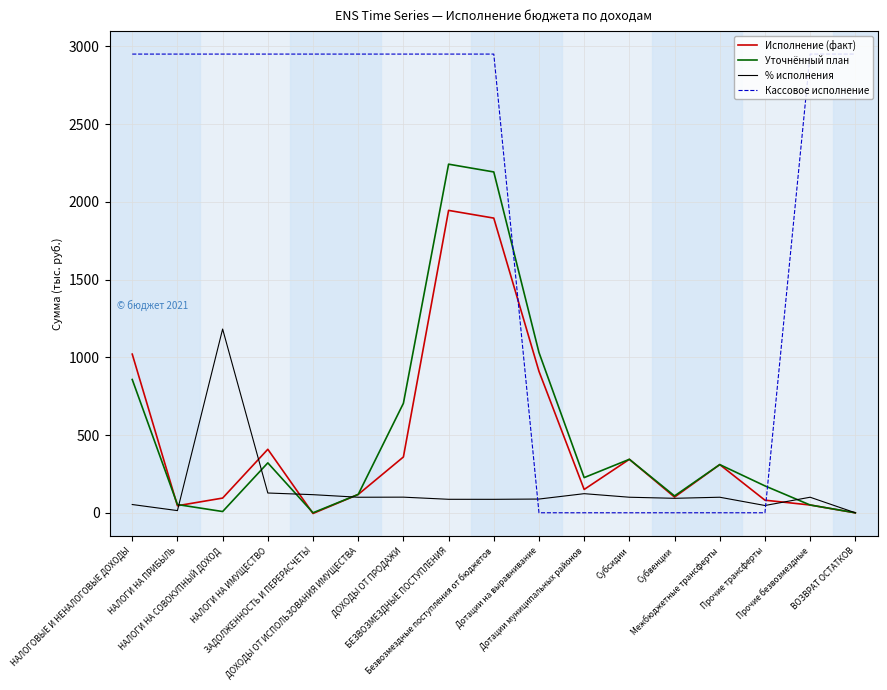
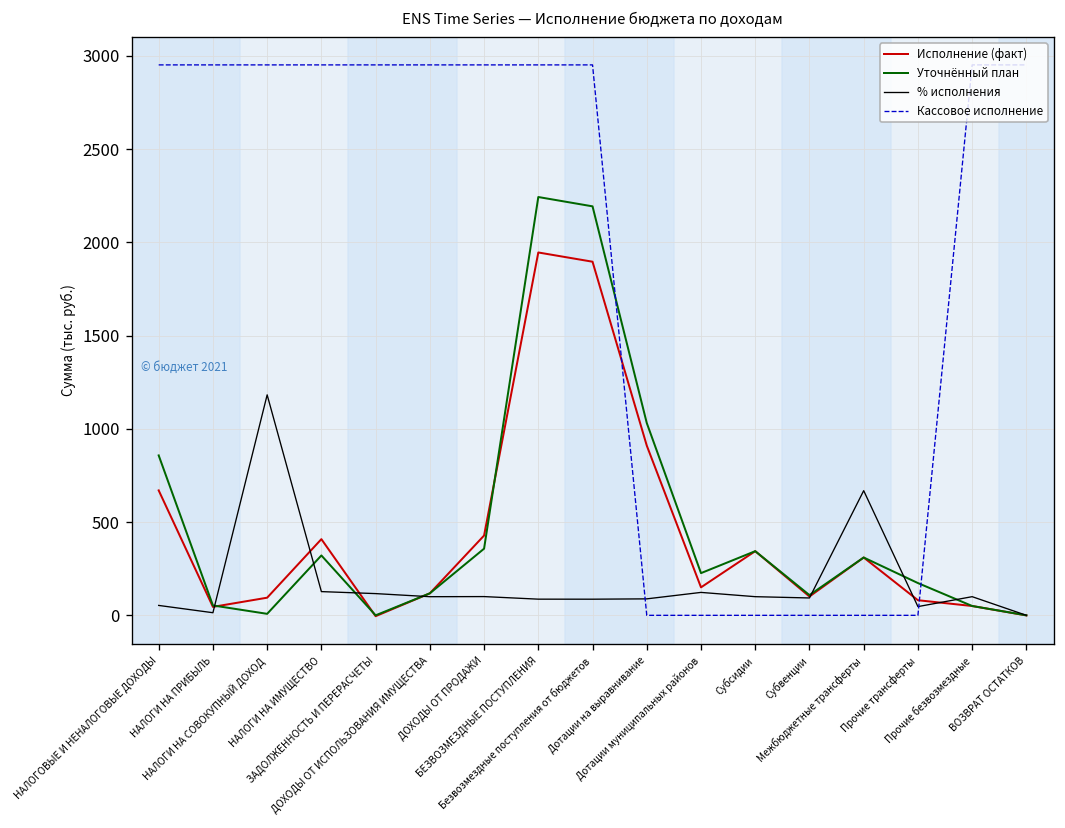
  {
    "Исполнение (факт)": {
-     "НАЛОГОВЫЕ И НЕНАЛОГОВЫЕ ДОХОДЫ": 1020,
+     "НАЛОГОВЫЕ И НЕНАЛОГОВЫЕ ДОХОДЫ": 670,
      "НАЛОГИ НА СОВОКУПНЫЙ ДОХОД": 90,
      "НАЛОГИ НА ИМУЩЕСТВО": 410,
-     "ДОХОДЫ ОТ ПРОДАЖИ": 360,
+     "ДОХОДЫ ОТ ПРОДАЖИ": 430,
      "БЕЗВОЗМЕЗДНЫЕ ПОСТУПЛЕНИЯ": 1950,
      "Безвозмездные поступления от бюджетов": 1900,
      "Дотации на выравнивание": 910,
      "Дотации муниципальных районов": 150,
      "Прочие трансферты": 80
    },
    "Уточнённый план": {
      "НАЛОГОВЫЕ И НЕНАЛОГОВЫЕ ДОХОДЫ": 860,
      "НАЛОГИ НА СОВОКУПНЫЙ ДОХОД": 10,
      "НАЛОГИ НА ИМУЩЕСТВО": 320,
-     "ДОХОДЫ ОТ ПРОДАЖИ": 700,
+     "ДОХОДЫ ОТ ПРОДАЖИ": 360,
      "БЕЗВОЗМЕЗДНЫЕ ПОСТУПЛЕНИЯ": 2240,
      "Безвозмездные поступления от бюджетов": 2190,
      "Дотации на выравнивание": 1030,
      "Дотации муниципальных районов": 230,
      "Прочие трансферты": 170
    },
    "% исполнения": {
      "НАЛОГОВЫЕ И НЕНАЛОГОВЫЕ ДОХОДЫ": 50,
      "НАЛОГИ НА ПРИБЫЛЬ": 10,
      "НАЛОГИ НА СОВОКУПНЫЙ ДОХОД": 1180,
      "НАЛОГИ НА ИМУЩЕСТВО": 130,
      "ЗАДОЛЖЕННОСТЬ И ПЕРЕРАСЧЕТЫ": 120,
      "ДОХОДЫ ОТ ИСПОЛЬЗОВАНИЯ ИМУЩЕСТВА": 100,
      "ДОХОДЫ ОТ ПРОДАЖИ": 100,
      "БЕЗВОЗМЕЗДНЫЕ ПОСТУПЛЕНИЯ": 90,
      "Безвозмездные поступления от бюджетов": 90,
      "Дотации на выравнивание": 90,
      "Дотации муниципальных районов": 120,
      "Субсидии": 100,
-     "Межбюджетные трансферты": 100,
+     "Межбюджетные трансферты": 670,
      "Прочие трансферты": 50,
      "Прочие безвозмездные": 100
    },
    "Кассовое исполнение": {
      "НАЛОГОВЫЕ И НЕНАЛОГОВЫЕ ДОХОДЫ": 2950,
      "НАЛОГИ НА ПРИБЫЛЬ": 2950,
      "НАЛОГИ НА СОВОКУПНЫЙ ДОХОД": 2950,
      "НАЛОГИ НА ИМУЩЕСТВО": 2950,
      "ЗАДОЛЖЕННОСТЬ И ПЕРЕРАСЧЕТЫ": 2950,
      "ДОХОДЫ ОТ ИСПОЛЬЗОВАНИЯ ИМУЩЕСТВА": 2950,
      "ДОХОДЫ ОТ ПРОДАЖИ": 2950,
      "БЕЗВОЗМЕЗДНЫЕ ПОСТУПЛЕНИЯ": 2950,
      "Безвозмездные поступления от бюджетов": 2950,
      "Дотации на выравнивание": 0,
      "Дотации муниципальных районов": 0,
      "Субсидии": 0,
      "Субвенции": 0,
      "Межбюджетные трансферты": 0,
      "Прочие трансферты": 0
    }
  }
